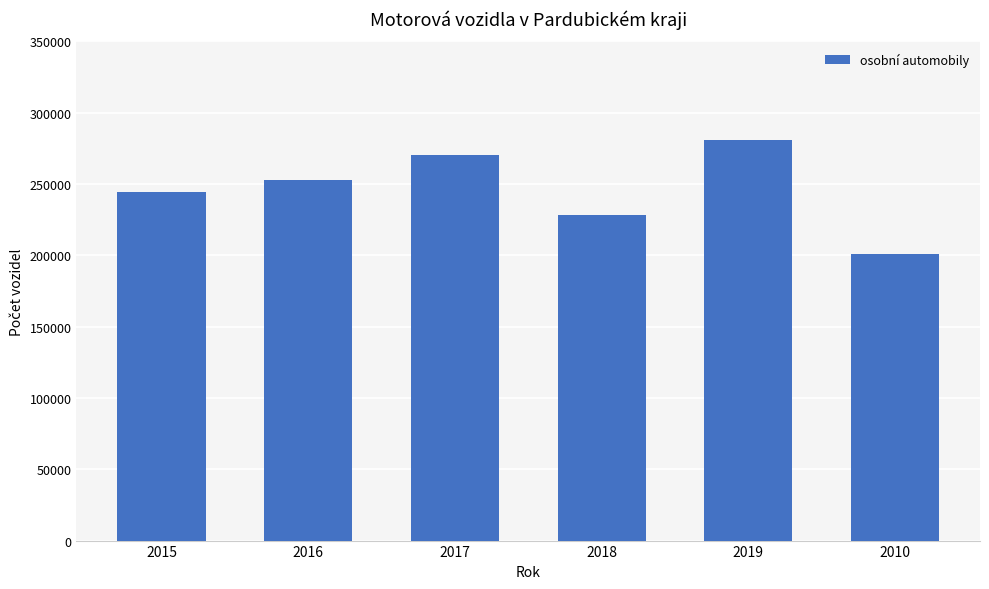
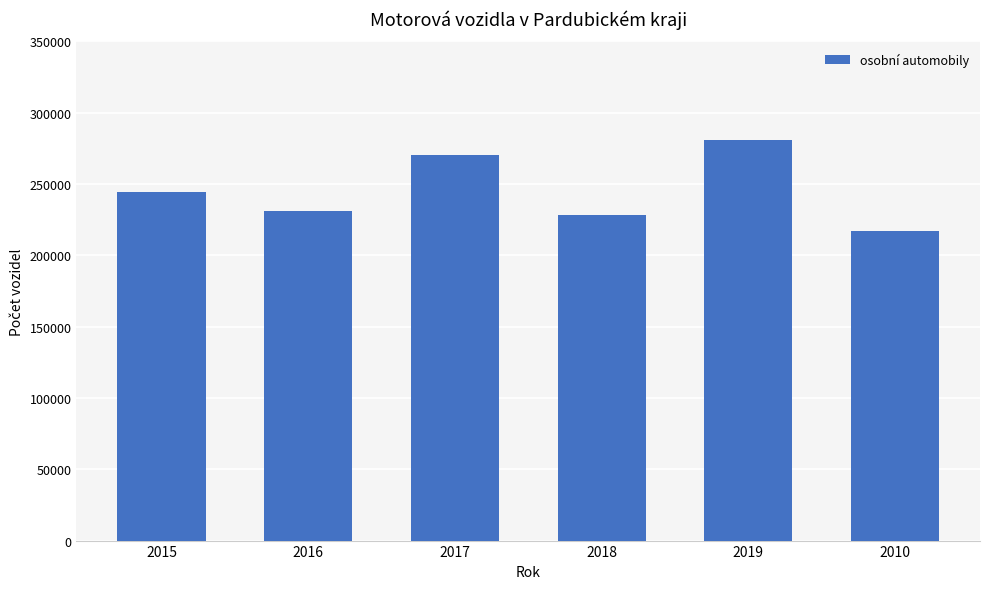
  {
    "2015": 245000,
-   "2016": 253000,
+   "2016": 231000,
    "2017": 271000,
    "2018": 228000,
    "2019": 281000,
-   "2010": 201000
+   "2010": 217000
  }
